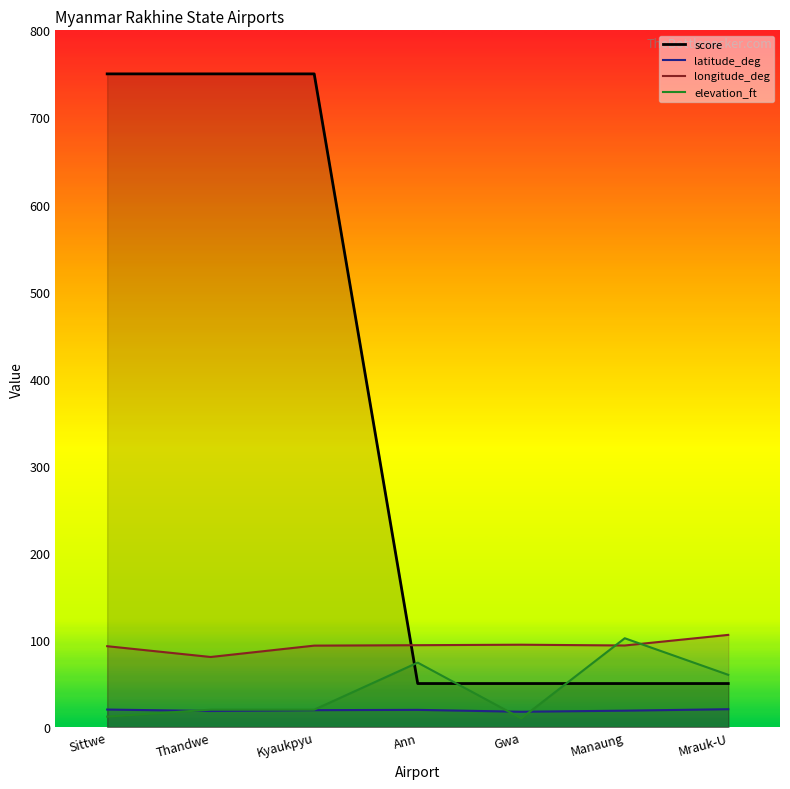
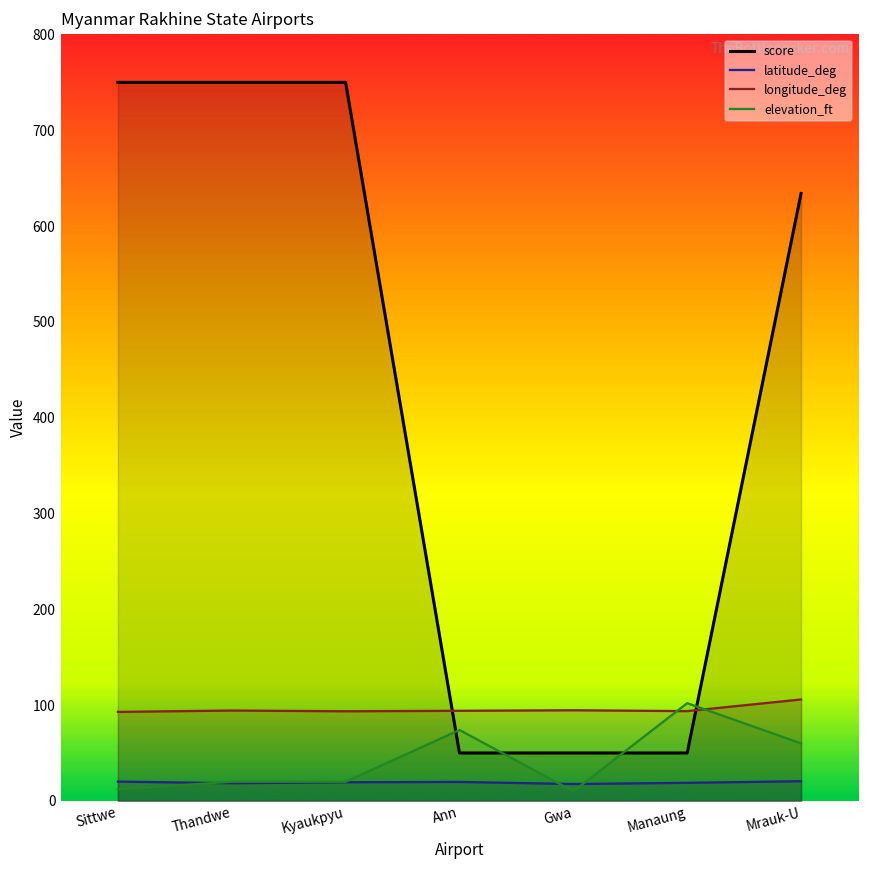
  {
    "score": {
      "Sittwe": 750,
      "Thandwe": 750,
      "Kyaukpyu": 750,
      "Ann": 50,
      "Gwa": 50,
      "Manaung": 50,
-     "Mrauk-U": 50
+     "Mrauk-U": 630
    },
    "latitude_deg": {
      "Sittwe": 20,
      "Ann": 20,
      "Gwa": 20,
      "Manaung": 20,
      "Mrauk-U": 20
    },
    "longitude_deg": {
      "Sittwe": 90,
-     "Thandwe": 80,
+     "Thandwe": 90,
      "Kyaukpyu": 90,
      "Ann": 90,
      "Gwa": 90,
      "Manaung": 90,
      "Mrauk-U": 110
    },
    "elevation_ft": {
      "Sittwe": 10,
      "Ann": 70,
      "Gwa": 10,
      "Manaung": 100,
      "Mrauk-U": 60
    }
  }
